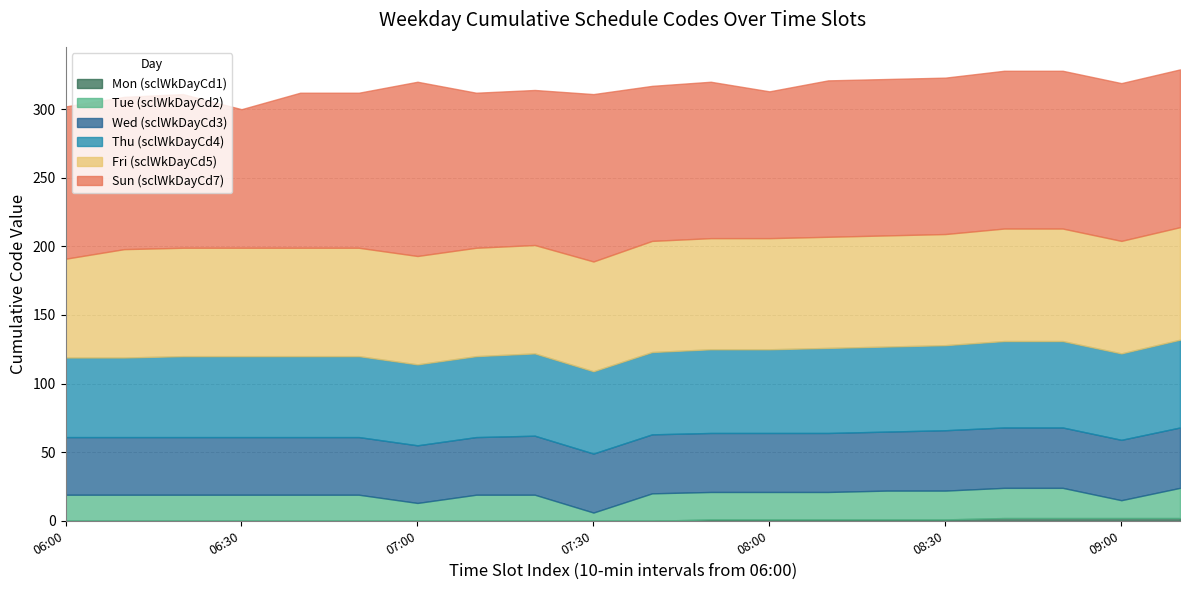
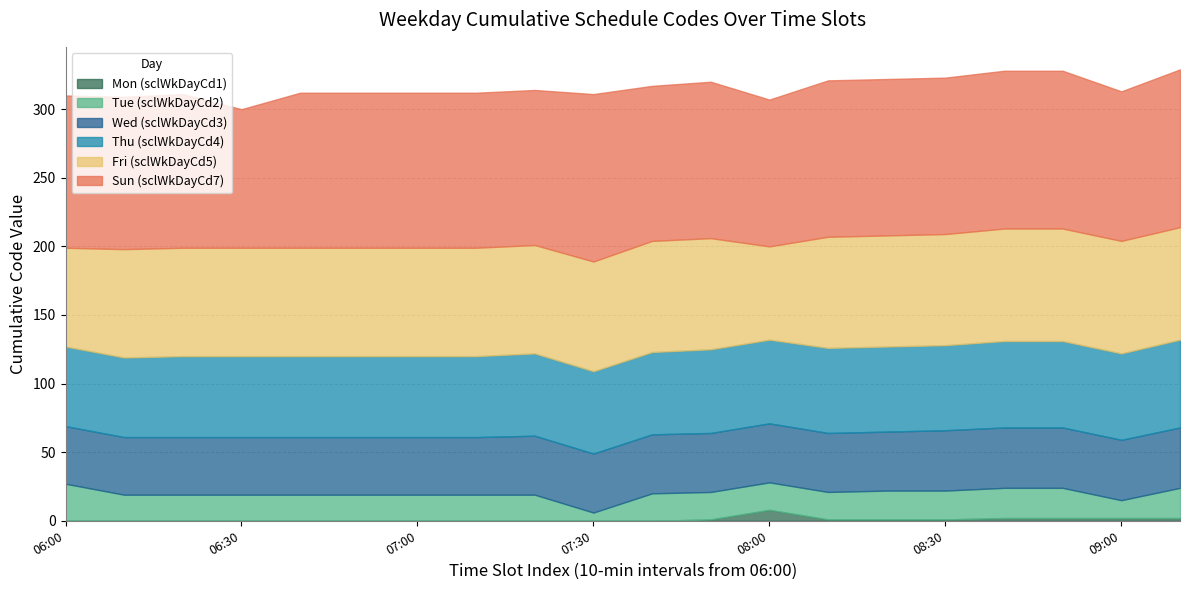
  {
    "Mon (sclWkDayCd1)": {
      "06:00": 0,
      "06:30": 0,
      "07:00": 0,
      "07:30": 0,
-     "08:00": 1,
+     "08:00": 8,
      "09:00": 2
    },
    "Tue (sclWkDayCd2)": {
-     "06:00": 19,
+     "06:00": 27,
      "06:30": 19,
-     "07:00": 13,
+     "07:00": 19,
      "07:30": 6,
      "08:00": 20,
      "08:30": 21,
      "09:00": 13
    },
    "Fri (sclWkDayCd5)": {
      "06:00": 72,
      "06:30": 79,
      "07:00": 79,
      "07:30": 80,
-     "08:00": 81,
+     "08:00": 68,
      "08:30": 81,
      "09:00": 82
    },
    "Sun (sclWkDayCd7)": {
      "06:00": 111,
      "06:30": 101,
-     "07:00": 127,
+     "07:00": 113,
      "07:30": 122,
      "08:00": 107,
      "08:30": 114,
-     "09:00": 115
+     "09:00": 109
    }
  }
